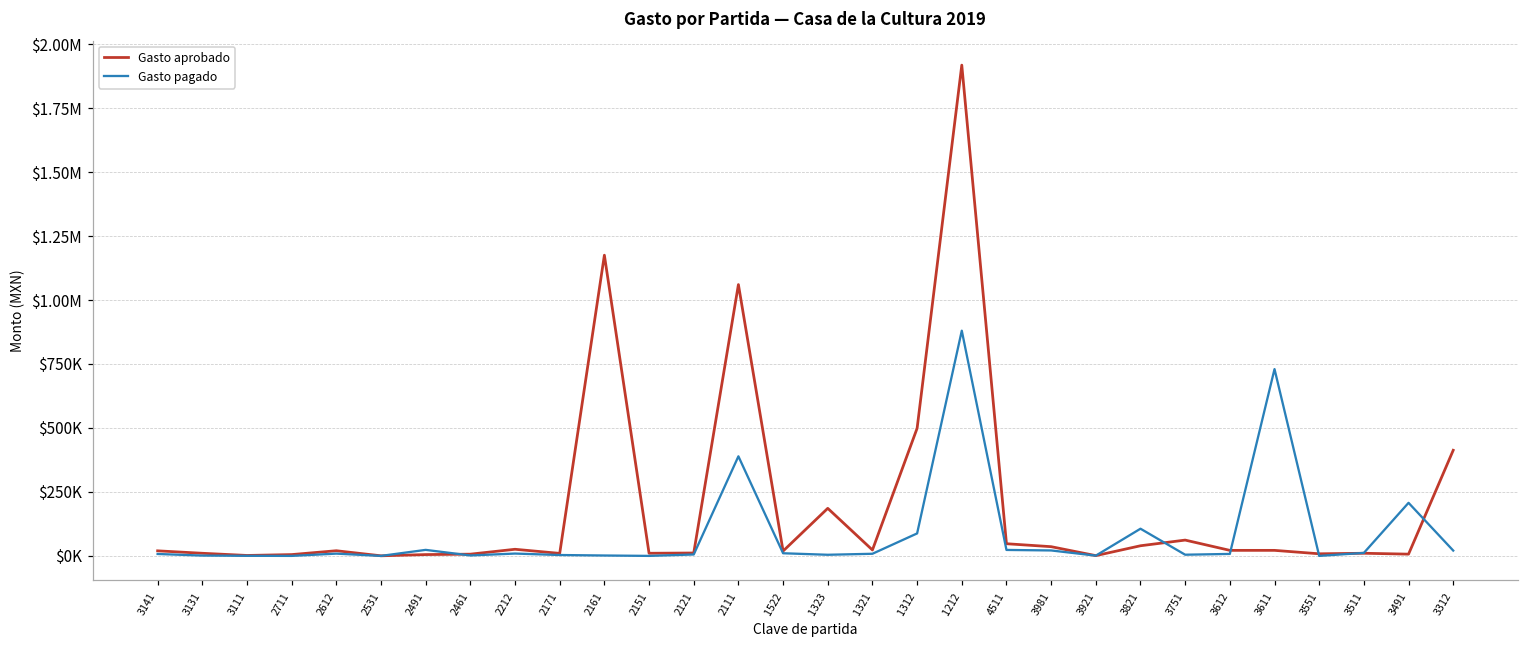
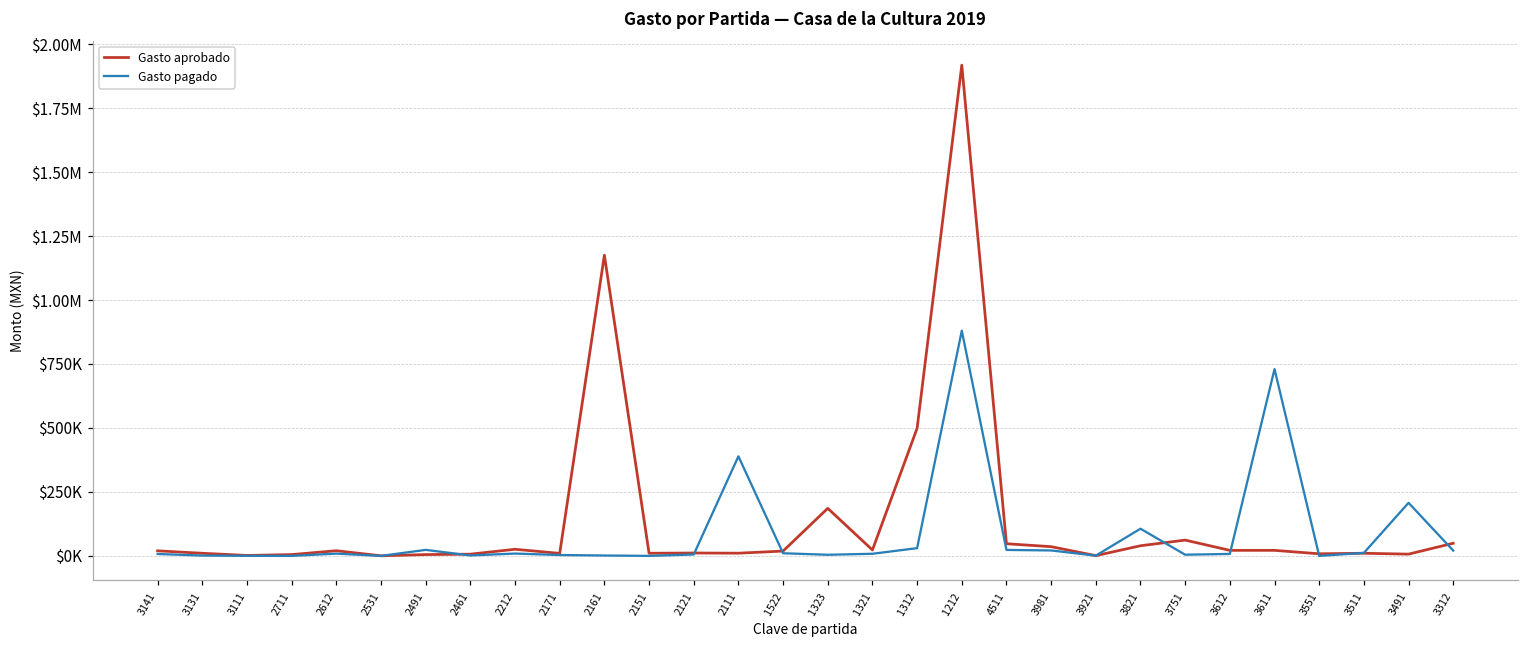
  {
    "Gasto aprobado": {
      "3141": "$20000",
      "2612": "$20000",
      "2491": "$10000",
      "2212": "$30000",
      "2161": "$1180000",
-     "2111": "$1060000",
+     "2111": "$10000",
      "1323": "$190000",
      "1321": "$20000",
      "1312": "$500000",
      "1212": "$1920000",
      "4511": "$50000",
      "3981": "$40000",
      "3821": "$40000",
      "3751": "$60000",
      "3612": "$20000",
      "3611": "$20000",
      "3491": "$10000",
-     "3312": "$410000"
+     "3312": "$50000"
    },
    "Gasto pagado": {
      "3141": "$10000",
      "2612": "$10000",
      "2491": "$20000",
      "2212": "$10000",
      "2161": "$0",
      "2111": "$390000",
      "1323": "$0",
      "1321": "$10000",
-     "1312": "$90000",
+     "1312": "$30000",
      "1212": "$880000",
      "4511": "$20000",
      "3981": "$20000",
      "3821": "$110000",
      "3751": "$0",
      "3612": "$10000",
      "3611": "$730000",
      "3491": "$210000",
      "3312": "$20000"
    }
  }
